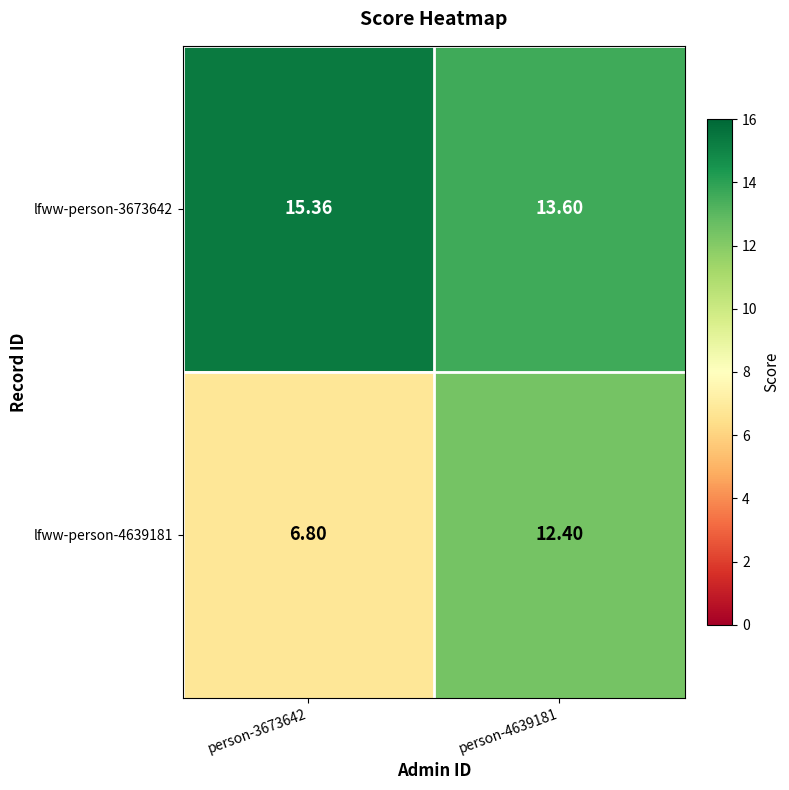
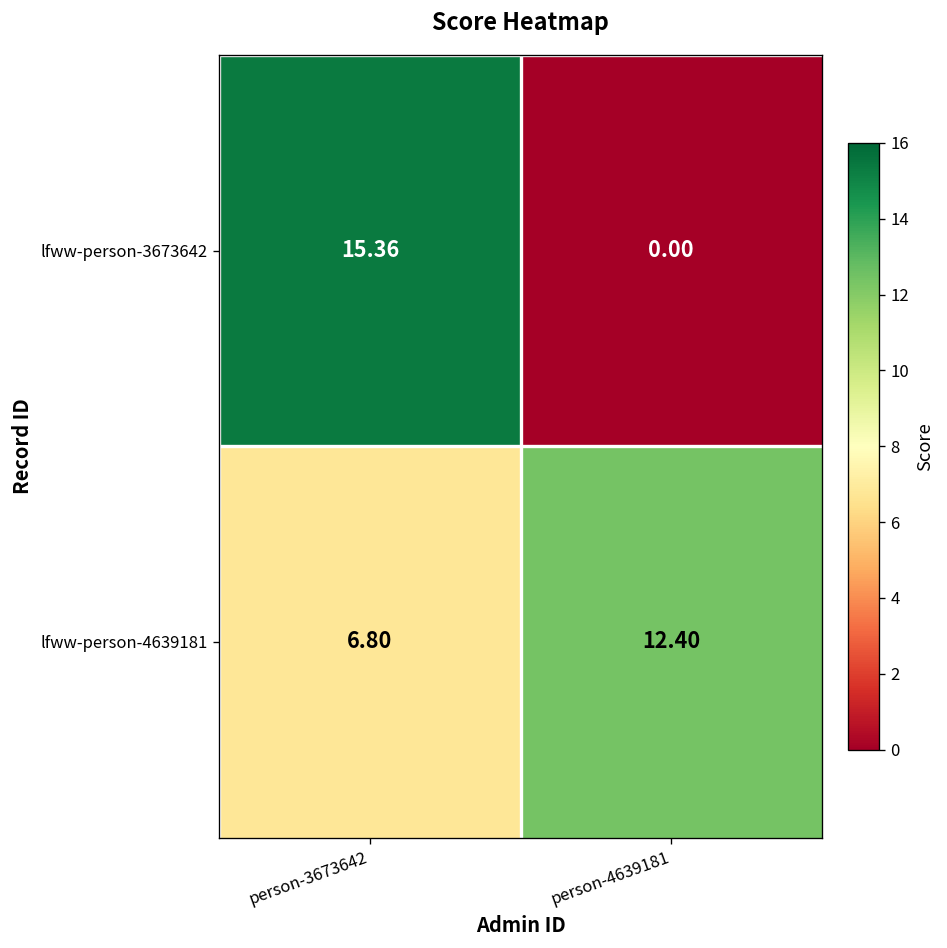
  {
    "lfww-person-3673642": {
      "person-3673642": 15.36,
-     "person-4639181": 13.60
+     "person-4639181": 0.00
    },
    "lfww-person-4639181": {
      "person-3673642": 6.80,
      "person-4639181": 12.40
    }
  }
